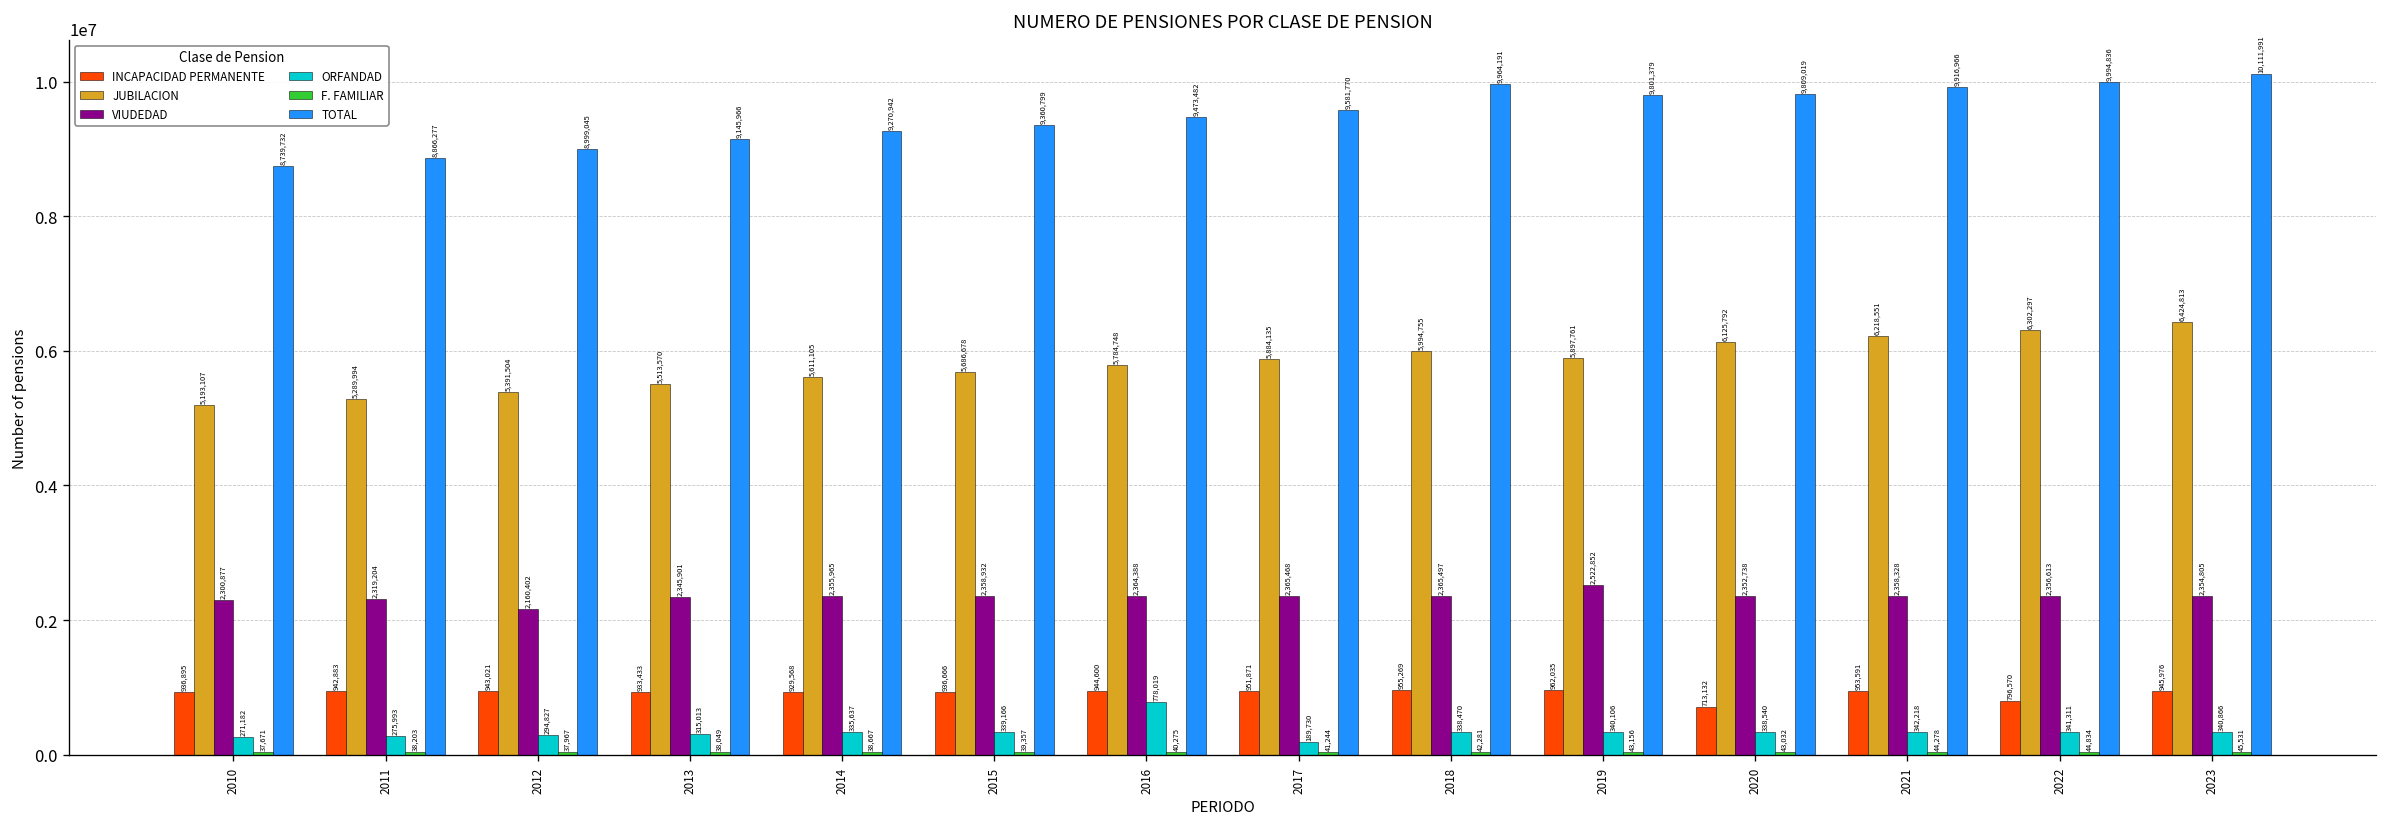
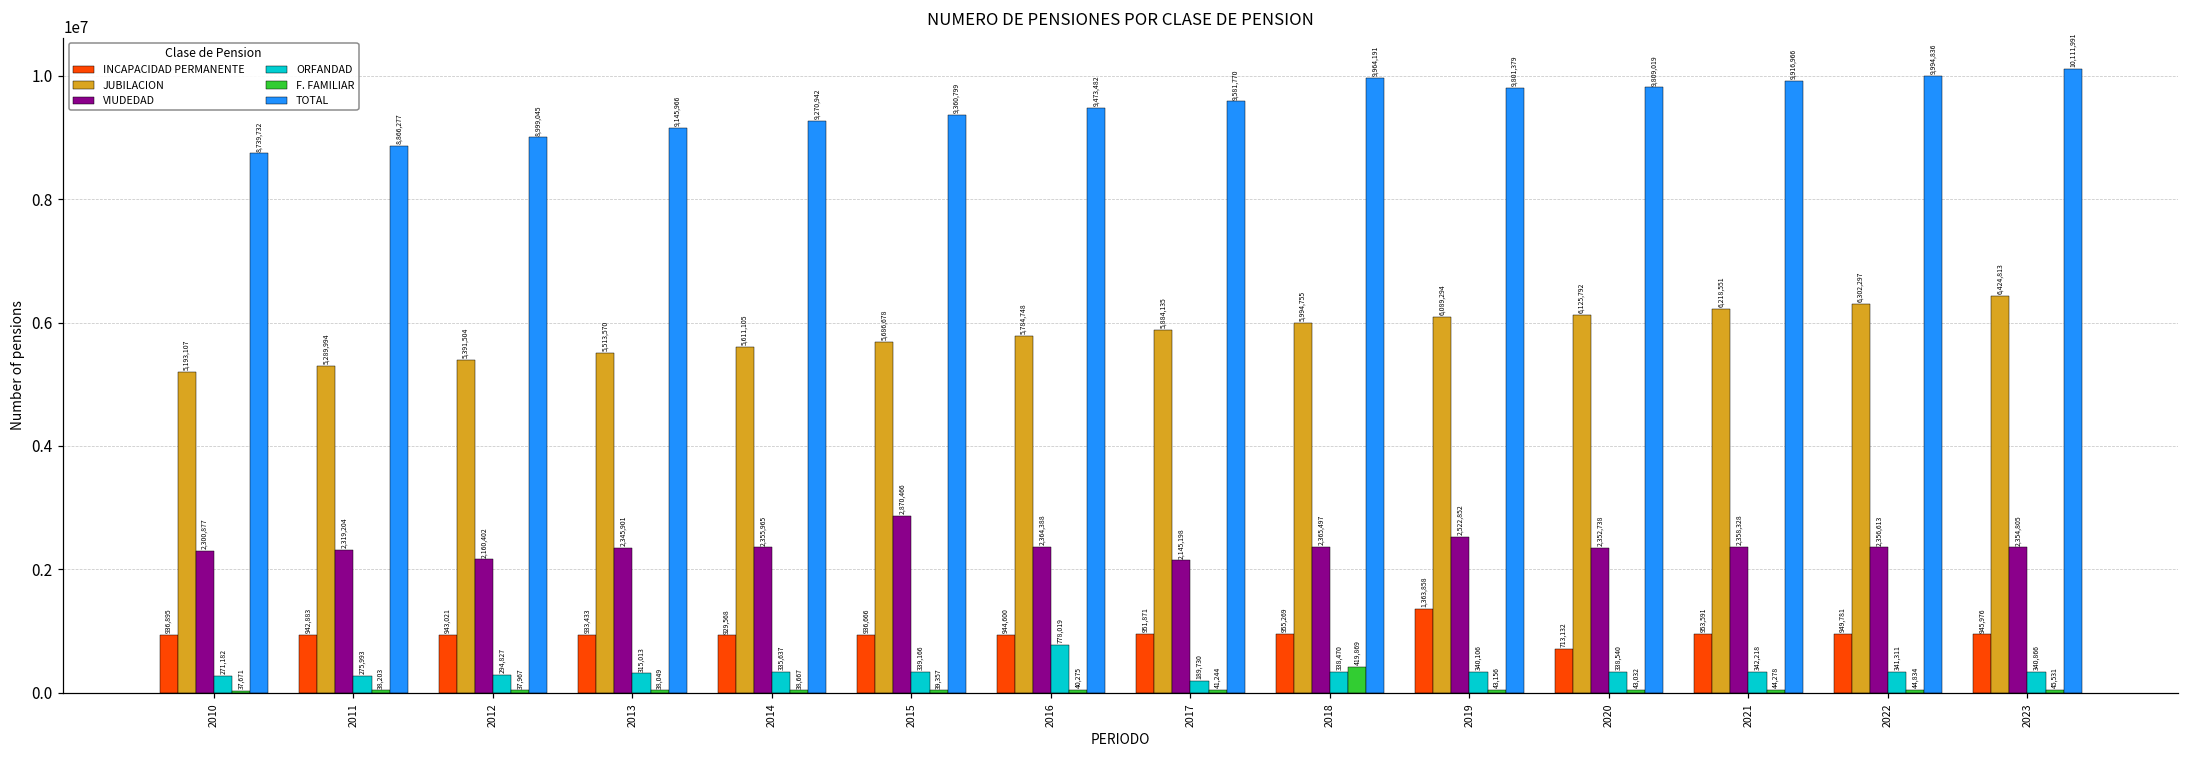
  {
    "INCAPACIDAD PERMANENTE": {
      "2010": "936,895",
      "2011": "942,883",
      "2012": "943,021",
      "2013": "933,433",
      "2014": "929,568",
      "2015": "936,666",
      "2016": "944,600",
      "2017": "951,871",
      "2018": "955,269",
-     "2019": "962,035",
+     "2019": "1,363,858",
      "2020": "713,132",
      "2021": "953,591",
-     "2022": "796,570",
+     "2022": "949,781",
      "2023": "945,976"
    },
    "JUBILACION": {
      "2010": "5,193,107",
      "2011": "5,289,994",
      "2012": "5,391,504",
      "2013": "5,513,570",
      "2014": "5,611,105",
      "2015": "5,686,678",
      "2016": "5,784,748",
      "2017": "5,884,135",
      "2018": "5,994,755",
-     "2019": "5,897,761",
+     "2019": "6,089,294",
      "2020": "6,125,792",
      "2021": "6,218,551",
      "2022": "6,302,297",
      "2023": "6,424,813"
    },
    "VIUDEDAD": {
      "2010": "2,300,877",
      "2011": "2,319,204",
      "2012": "2,160,402",
      "2013": "2,345,901",
      "2014": "2,355,965",
-     "2015": "2,358,932",
+     "2015": "2,870,466",
      "2016": "2,364,388",
-     "2017": "2,365,468",
+     "2017": "2,145,198",
      "2018": "2,365,497",
      "2019": "2,522,852",
      "2020": "2,352,738",
      "2021": "2,358,328",
      "2022": "2,356,613",
      "2023": "2,354,805"
    },
    "ORFANDAD": {
      "2010": "271,182",
      "2011": "275,993",
      "2012": "294,827",
      "2013": "315,013",
      "2014": "335,637",
      "2015": "339,166",
      "2016": "778,019",
      "2017": "189,730",
      "2018": "338,470",
      "2019": "340,106",
      "2020": "338,540",
      "2021": "342,218",
      "2022": "341,311",
      "2023": "340,866"
    },
    "F. FAMILIAR": {
      "2010": "37,671",
      "2011": "38,203",
      "2012": "37,967",
      "2013": "38,049",
      "2014": "38,667",
      "2015": "39,357",
      "2016": "40,275",
      "2017": "41,244",
-     "2018": "42,281",
+     "2018": "419,869",
      "2019": "43,156",
      "2020": "43,032",
      "2021": "44,278",
      "2022": "44,834",
      "2023": "45,531"
    },
    "TOTAL": {
      "2010": "8,739,732",
      "2011": "8,866,277",
      "2012": "8,999,045",
      "2013": "9,145,966",
      "2014": "9,270,942",
      "2015": "9,360,799",
      "2016": "9,473,482",
      "2017": "9,581,770",
      "2018": "9,964,191",
      "2019": "9,801,379",
      "2020": "9,809,019",
      "2021": "9,916,966",
      "2022": "9,994,836",
      "2023": "10,111,991"
    }
  }
